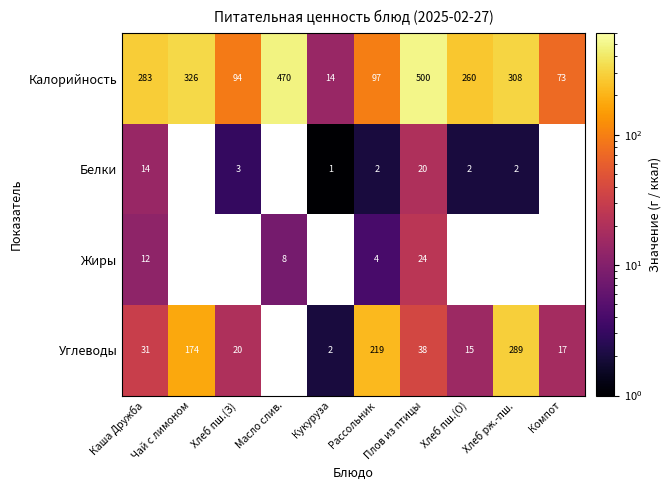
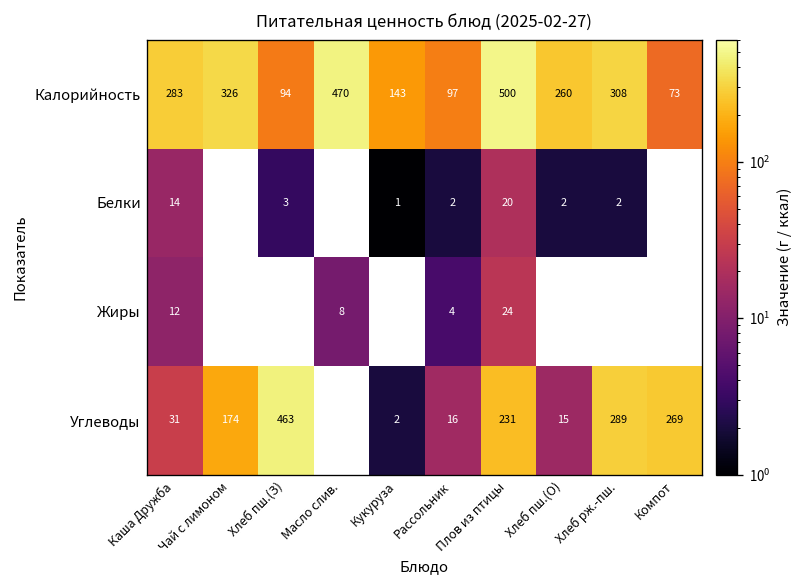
  {
    "Калорийность": {
      "Каша Дружба": 283,
      "Чай с лимоном": 326,
      "Хлеб пш.(З)": 94,
      "Масло слив.": 470,
-     "Кукуруза": 14,
+     "Кукуруза": 143,
      "Рассольник": 97,
      "Плов из птицы": 500,
      "Хлеб пш.(О)": 260,
      "Хлеб рж.-пш.": 308,
      "Компот": 73
    },
    "Белки": {
      "Каша Дружба": 14,
      "Хлеб пш.(З)": 3,
      "Кукуруза": 1,
      "Рассольник": 2,
      "Плов из птицы": 20,
      "Хлеб пш.(О)": 2,
      "Хлеб рж.-пш.": 2
    },
    "Жиры": {
      "Каша Дружба": 12,
      "Масло слив.": 8,
      "Рассольник": 4,
      "Плов из птицы": 24
    },
    "Углеводы": {
      "Каша Дружба": 31,
      "Чай с лимоном": 174,
-     "Хлеб пш.(З)": 20,
+     "Хлеб пш.(З)": 463,
      "Кукуруза": 2,
-     "Рассольник": 219,
-     "Плов из птицы": 38,
+     "Рассольник": 16,
+     "Плов из птицы": 231,
      "Хлеб пш.(О)": 15,
      "Хлеб рж.-пш.": 289,
-     "Компот": 17
+     "Компот": 269
    }
  }
